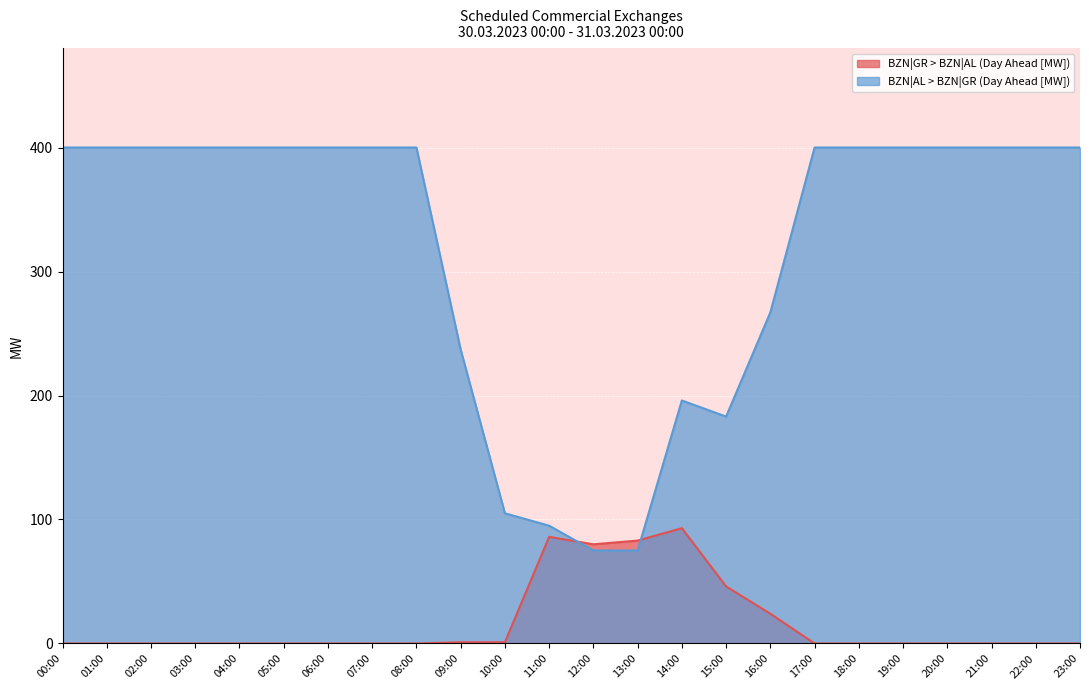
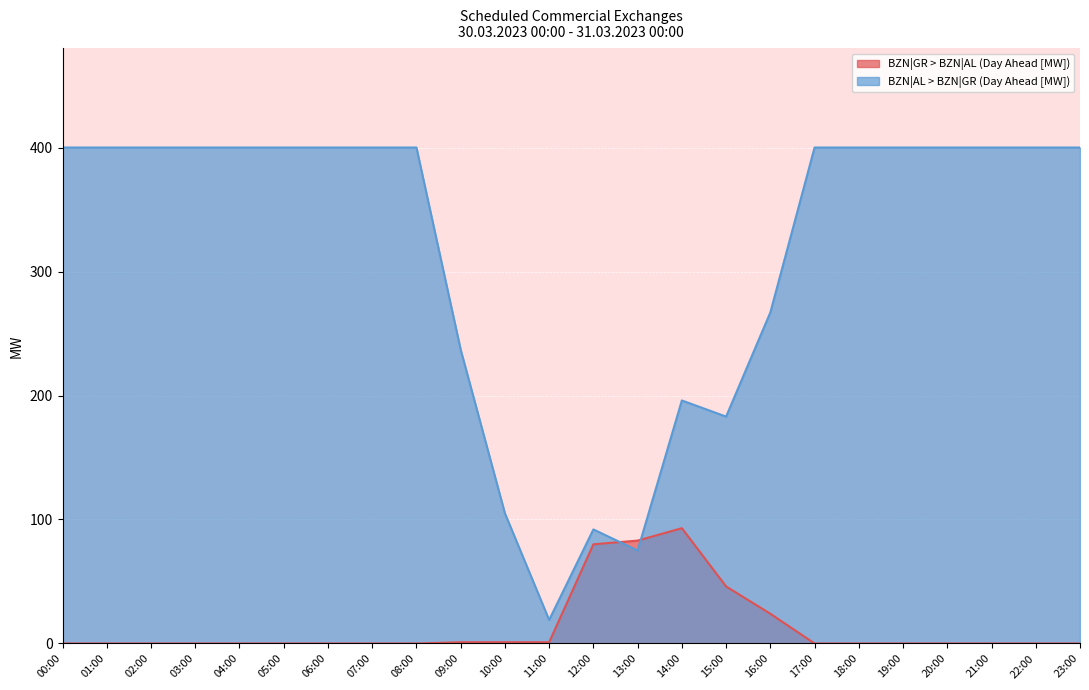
  {
    "BZN|GR > BZN|AL (Day Ahead [MW])": {
      "00:00": 0,
      "01:00": 0,
      "02:00": 0,
      "03:00": 0,
      "04:00": 0,
      "05:00": 0,
      "06:00": 0,
      "07:00": 0,
      "08:00": 0,
      "09:00": 1,
      "10:00": 1,
-     "11:00": 86,
+     "11:00": 1,
      "12:00": 80,
      "13:00": 83,
      "14:00": 93,
      "15:00": 46,
      "16:00": 24,
      "17:00": 0,
      "18:00": 0,
      "19:00": 0,
      "20:00": 0,
      "21:00": 0,
      "22:00": 0,
      "23:00": 0
    },
    "BZN|AL > BZN|GR (Day Ahead [MW])": {
      "00:00": 400,
      "01:00": 400,
      "02:00": 400,
      "03:00": 400,
      "04:00": 400,
      "05:00": 400,
      "06:00": 400,
      "07:00": 400,
      "08:00": 400,
      "09:00": 237,
      "10:00": 105,
-     "11:00": 95,
-     "12:00": 75,
+     "11:00": 19,
+     "12:00": 92,
      "13:00": 75,
      "14:00": 196,
      "15:00": 183,
      "16:00": 267,
      "17:00": 400,
      "18:00": 400,
      "19:00": 400,
      "20:00": 400,
      "21:00": 400,
      "22:00": 400,
      "23:00": 400
    }
  }
